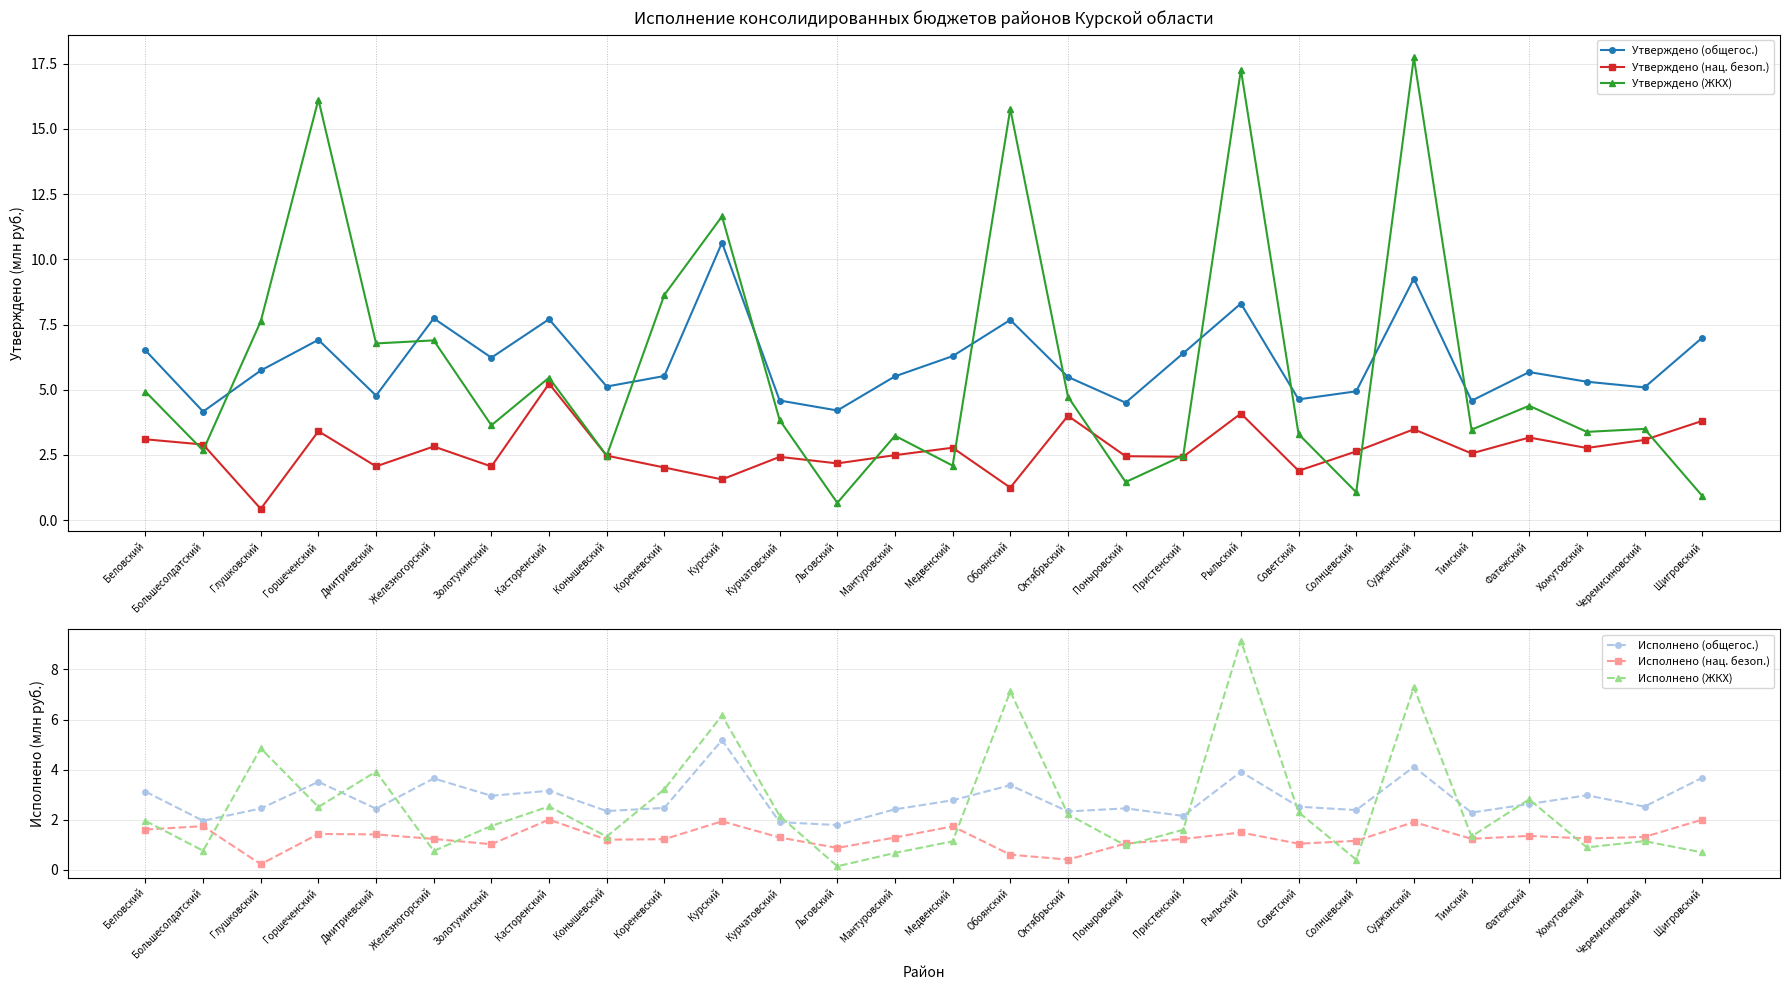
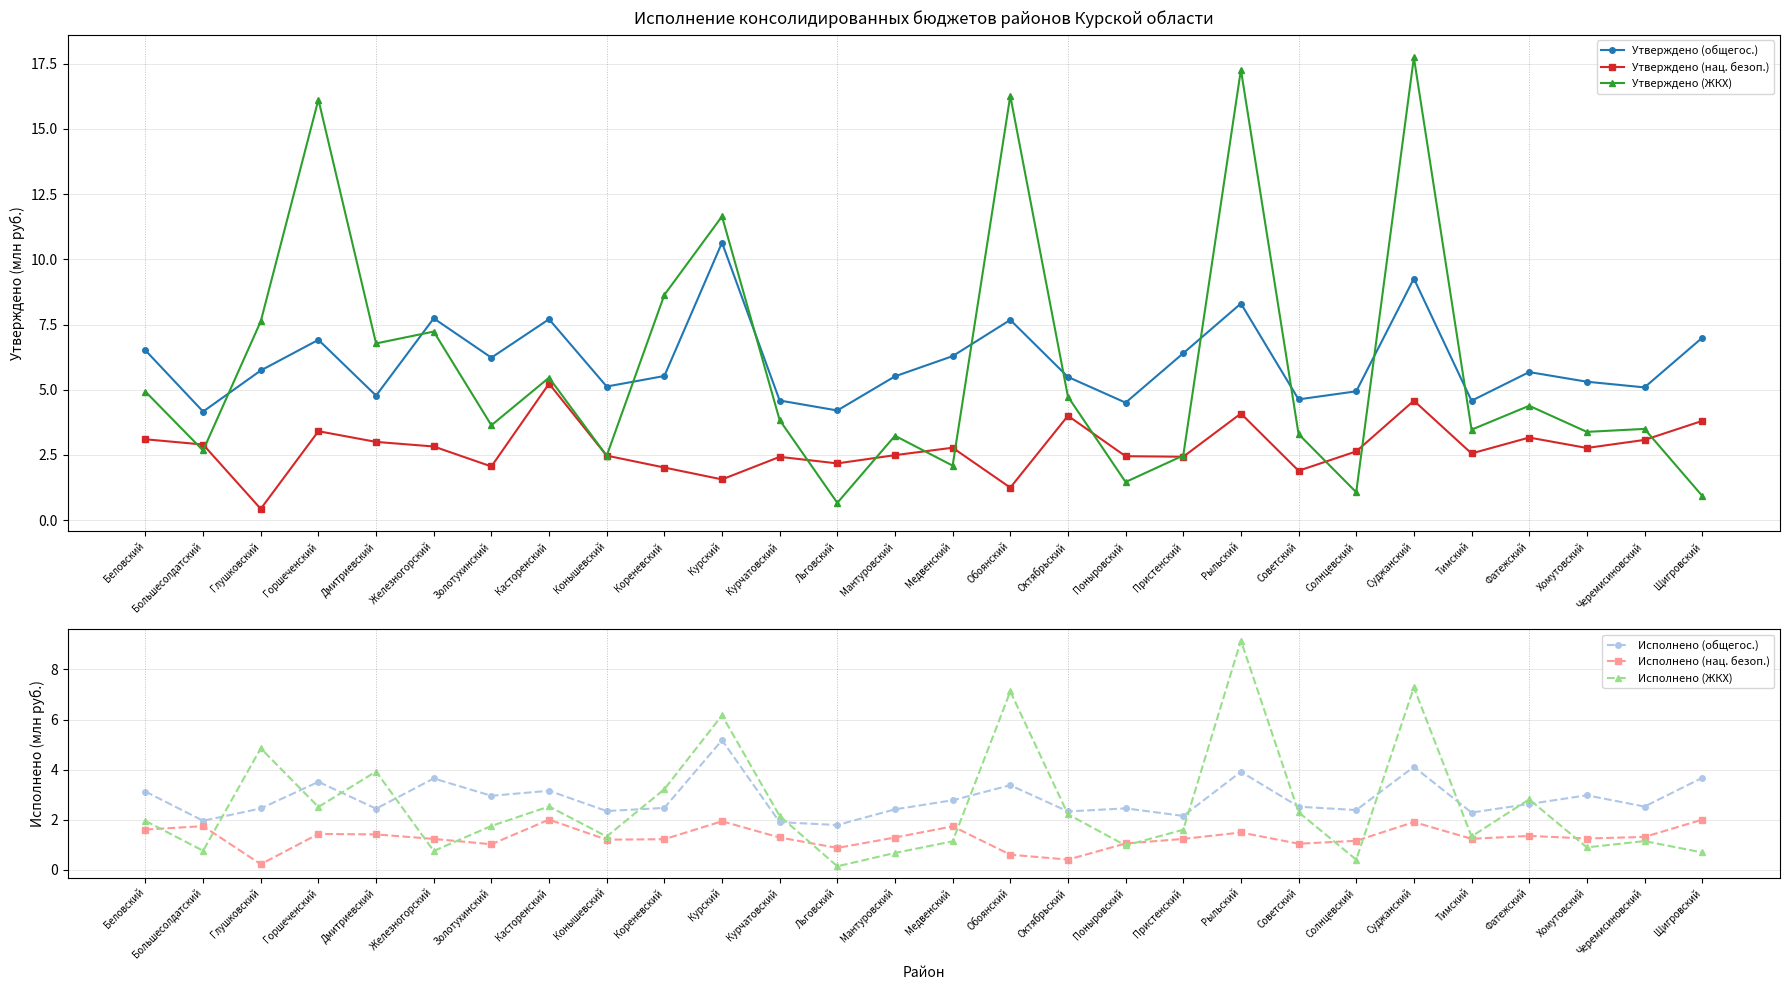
  {
    "Исполнение консолидированных бюджетов районов Курской области": {
      "Утверждено (общегос.)": {
        "Беловский": 6.5,
        "Большесолдатский": 4.2,
        "Глушковский": 5.7,
        "Горшеченский": 6.9,
        "Дмитриевский": 4.8,
        "Железногорский": 7.7,
        "Золотухинский": 6.2,
        "Касторенский": 7.7,
        "Конышевский": 5.1,
        "Кореневский": 5.5,
        "Курский": 10.6,
        "Курчатовский": 4.6,
        "Льговский": 4.2,
        "Мантуровский": 5.5,
        "Медвенский": 6.3,
        "Обоянский": 7.7,
        "Октябрьский": 5.5,
        "Поныровский": 4.5,
        "Пристенский": 6.4,
        "Рыльский": 8.3,
        "Советский": 4.6,
        "Солнцевский": 4.9,
        "Суджанский": 9.3,
        "Тимский": 4.6,
        "Фатежский": 5.7,
        "Хомутовский": 5.3,
        "Черемисиновский": 5.1,
        "Щигровский": 7.0
      },
      "Утверждено (нац. безоп.)": {
        "Беловский": 3.1,
        "Большесолдатский": 2.9,
        "Глушковский": 0.4,
        "Горшеченский": 3.4,
-       "Дмитриевский": 2.1,
+       "Дмитриевский": 3.0,
        "Железногорский": 2.8,
        "Золотухинский": 2.1,
        "Касторенский": 5.2,
        "Кореневский": 2.0,
        "Курский": 1.6,
        "Курчатовский": 2.4,
        "Льговский": 2.2,
        "Мантуровский": 2.5,
        "Медвенский": 2.8,
        "Обоянский": 1.2,
        "Октябрьский": 4.0,
        "Поныровский": 2.5,
        "Рыльский": 4.1,
        "Советский": 1.9,
        "Солнцевский": 2.6,
-       "Суджанский": 3.5,
+       "Суджанский": 4.6,
        "Тимский": 2.6,
        "Фатежский": 3.2,
        "Хомутовский": 2.8,
        "Черемисиновский": 3.1,
        "Щигровский": 3.8
      },
      "Утверждено (ЖКХ)": {
        "Беловский": 4.9,
        "Большесолдатский": 2.7,
        "Глушковский": 7.6,
        "Горшеченский": 16.1,
        "Дмитриевский": 6.8,
-       "Железногорский": 6.9,
+       "Железногорский": 7.2,
        "Золотухинский": 3.6,
        "Касторенский": 5.5,
        "Кореневский": 8.6,
        "Курский": 11.6,
        "Курчатовский": 3.8,
        "Льговский": 0.7,
        "Мантуровский": 3.2,
        "Медвенский": 2.1,
-       "Обоянский": 15.8,
+       "Обоянский": 16.3,
        "Октябрьский": 4.7,
        "Поныровский": 1.5,
        "Рыльский": 17.3,
        "Советский": 3.3,
        "Солнцевский": 1.1,
        "Суджанский": 17.7,
        "Тимский": 3.5,
        "Фатежский": 4.4,
        "Хомутовский": 3.4,
        "Черемисиновский": 3.5,
        "Щигровский": 0.9
      }
    }
  }
